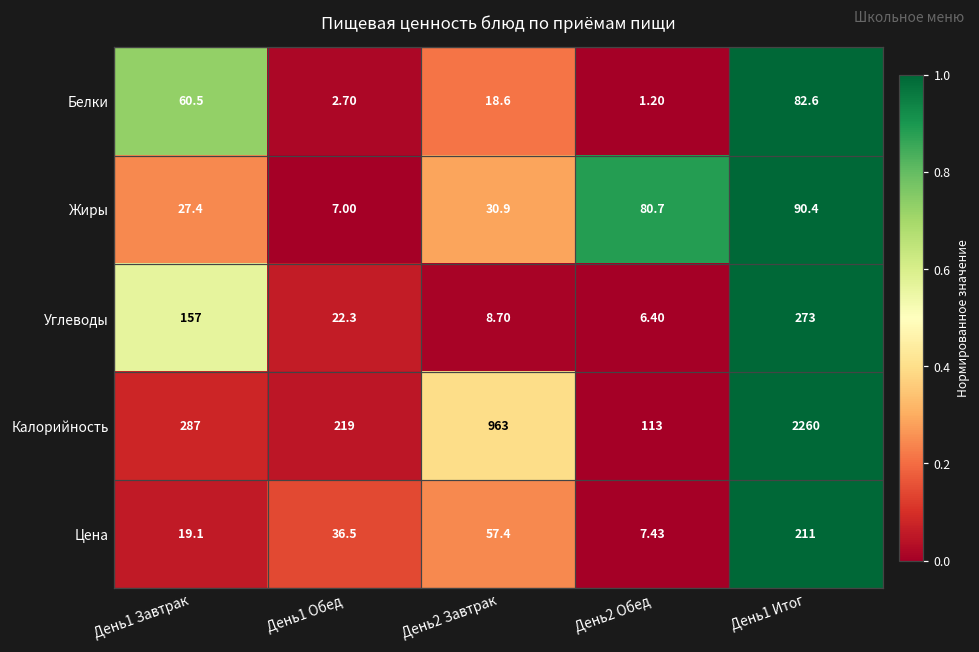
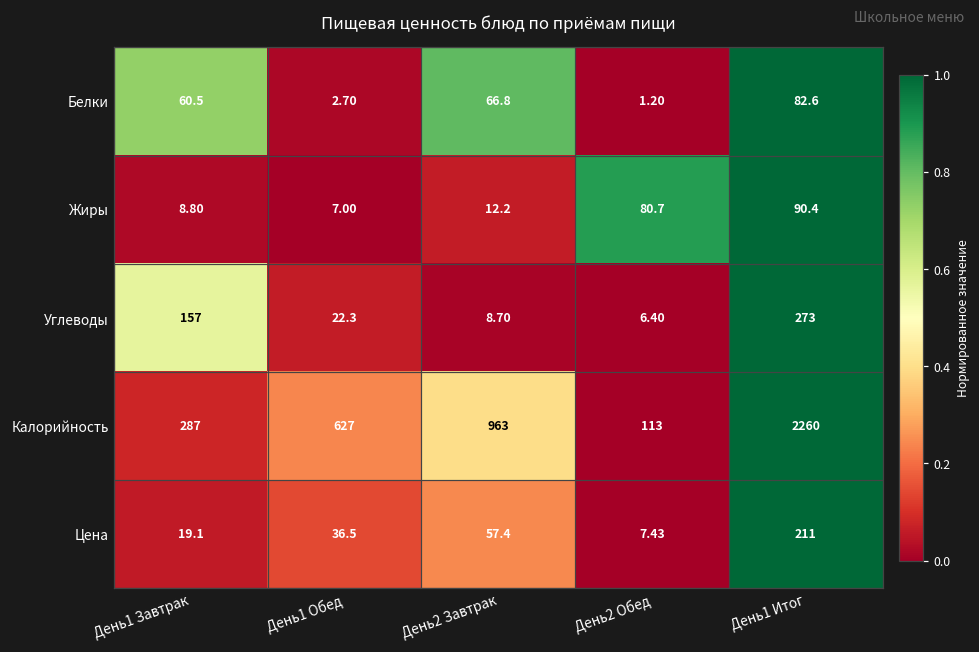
  {
    "Белки": {
      "День1 Завтрак": 60.5,
      "День1 Обед": 2.70,
-     "День2 Завтрак": 18.6,
+     "День2 Завтрак": 66.8,
      "День2 Обед": 1.20,
      "День1 Итог": 82.6
    },
    "Жиры": {
-     "День1 Завтрак": 27.4,
+     "День1 Завтрак": 8.80,
      "День1 Обед": 7.00,
-     "День2 Завтрак": 30.9,
+     "День2 Завтрак": 12.2,
      "День2 Обед": 80.7,
      "День1 Итог": 90.4
    },
    "Углеводы": {
      "День1 Завтрак": 157,
      "День1 Обед": 22.3,
      "День2 Завтрак": 8.70,
      "День2 Обед": 6.40,
      "День1 Итог": 273
    },
    "Калорийность": {
      "День1 Завтрак": 287,
-     "День1 Обед": 219,
+     "День1 Обед": 627,
      "День2 Завтрак": 963,
      "День2 Обед": 113,
      "День1 Итог": 2260
    },
    "Цена": {
      "День1 Завтрак": 19.1,
      "День1 Обед": 36.5,
      "День2 Завтрак": 57.4,
      "День2 Обед": 7.43,
      "День1 Итог": 211
    }
  }
